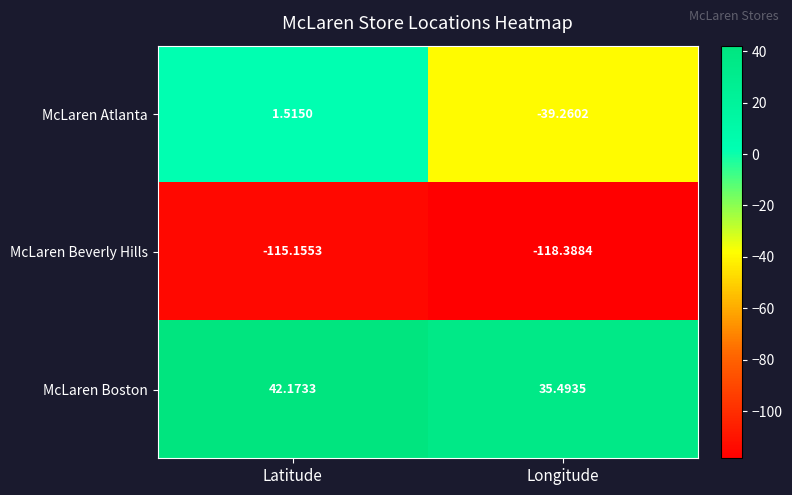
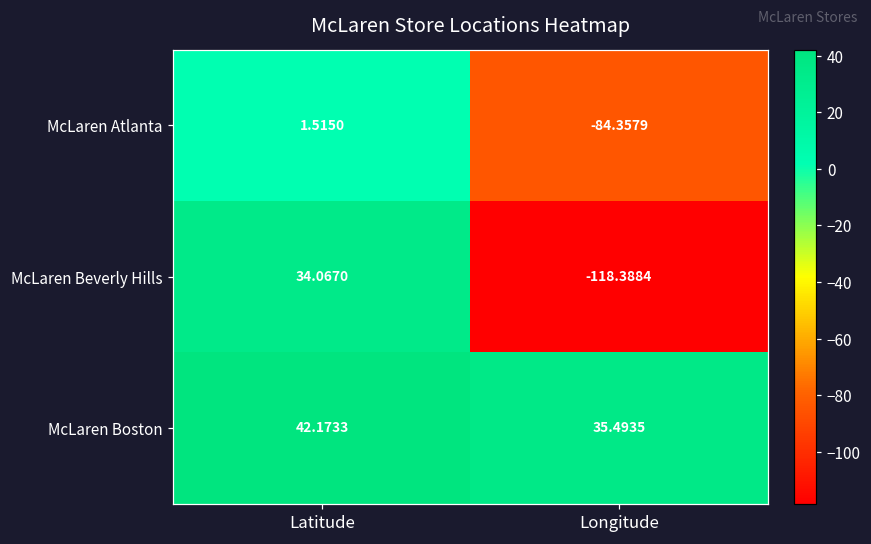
  {
    "McLaren Atlanta": {
      "Latitude": 1.5150,
-     "Longitude": -39.2602
+     "Longitude": -84.3579
    },
    "McLaren Beverly Hills": {
-     "Latitude": -115.1553,
+     "Latitude": 34.0670,
      "Longitude": -118.3884
    },
    "McLaren Boston": {
      "Latitude": 42.1733,
      "Longitude": 35.4935
    }
  }
